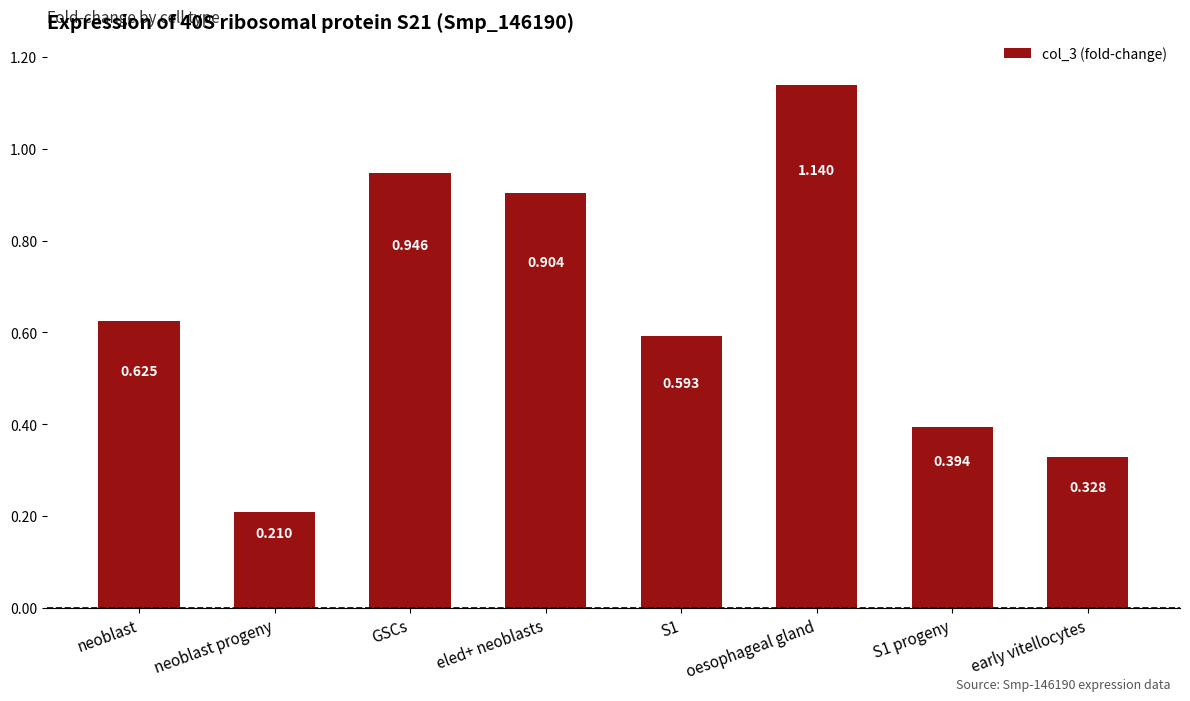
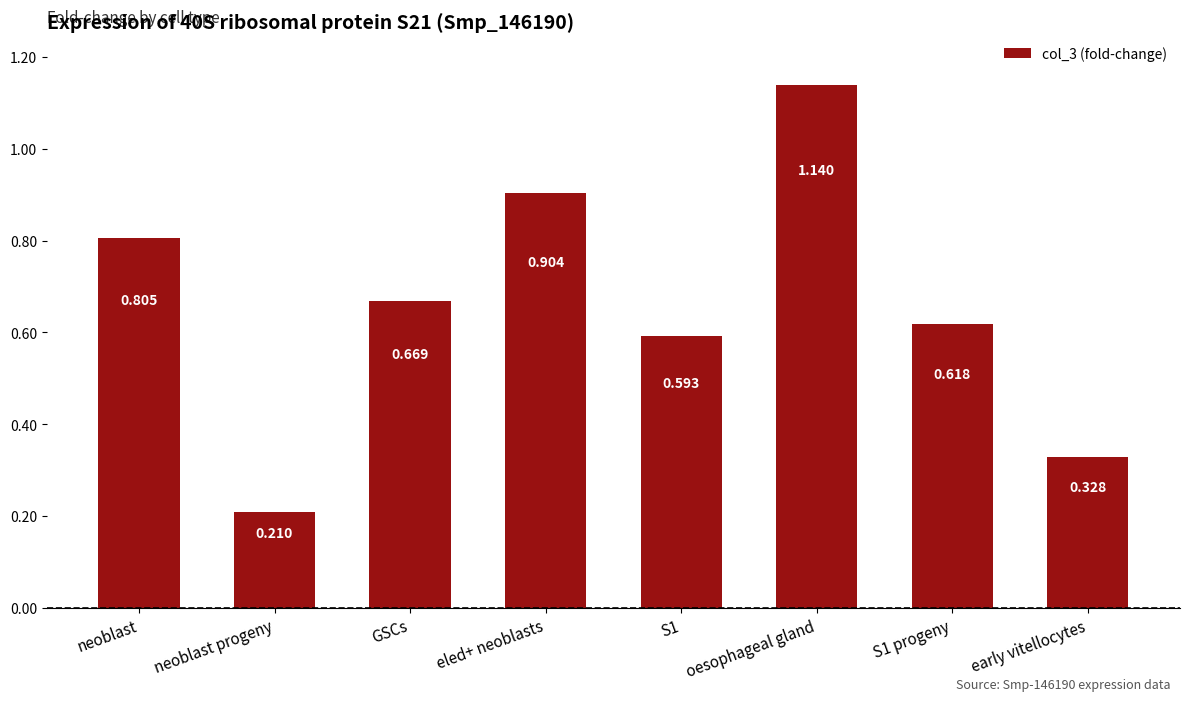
  {
-   "neoblast": 0.625,
+   "neoblast": 0.805,
    "neoblast progeny": 0.210,
-   "GSCs": 0.946,
+   "GSCs": 0.669,
    "eled+ neoblasts": 0.904,
    "S1": 0.593,
    "oesophageal gland": 1.140,
-   "S1 progeny": 0.394,
+   "S1 progeny": 0.618,
    "early vitellocytes": 0.328
  }
